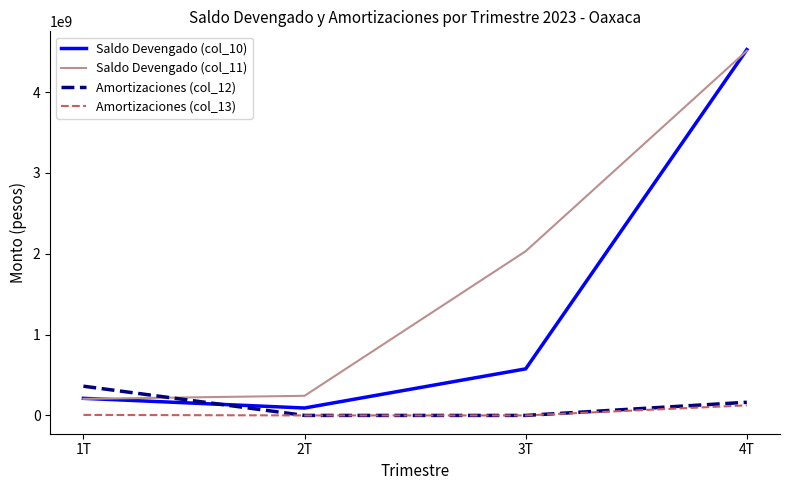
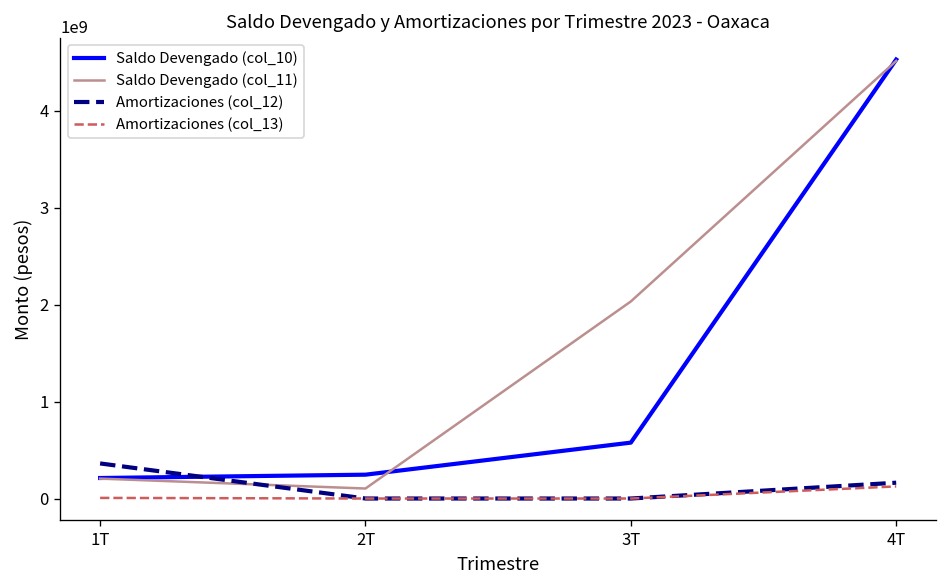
  {
    "Saldo Devengado (col_10)": {
-     "2T": 100000000,
+     "2T": 200000000,
      "3T": 600000000
    },
    "Saldo Devengado (col_11)": {
-     "2T": 200000000,
+     "2T": 100000000,
      "3T": 2000000000
    },
    "Amortizaciones (col_12)": {
      "1T": 400000000,
      "4T": 200000000
    },
    "Amortizaciones (col_13)": {
      "1T": 0,
      "4T": 100000000
    }
  }
